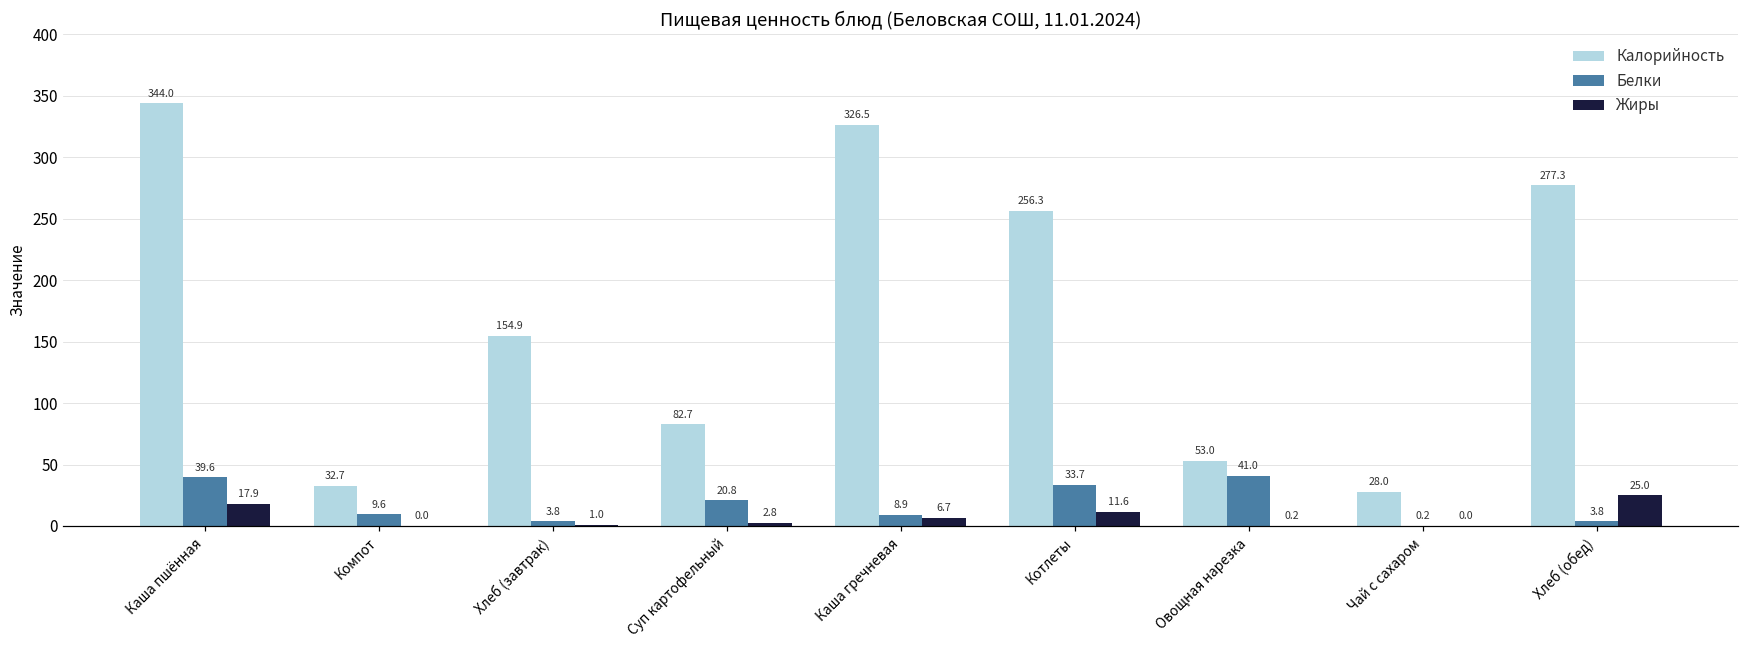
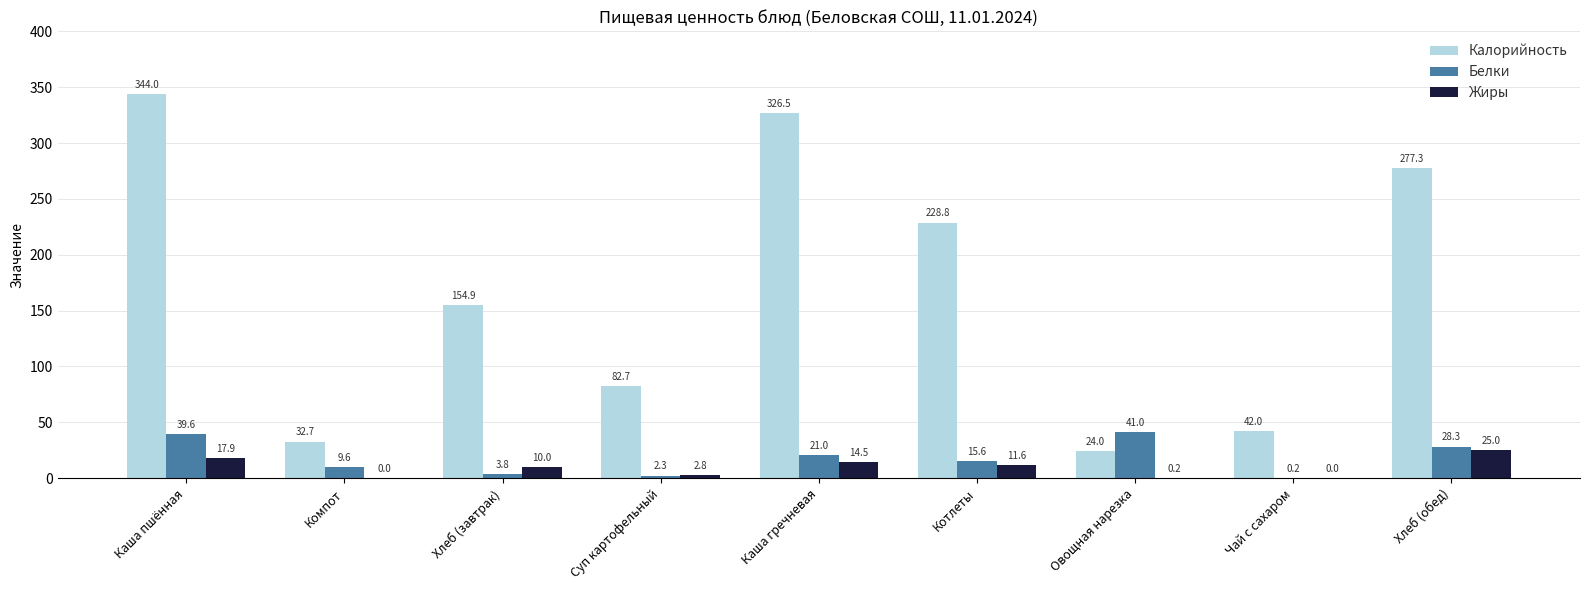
  {
    "Калорийность": {
      "Каша пшённая": 344.0,
      "Компот": 32.7,
      "Хлеб (завтрак)": 154.9,
      "Суп картофельный": 82.7,
      "Каша гречневая": 326.5,
-     "Котлеты": 256.3,
-     "Овощная нарезка": 53.0,
-     "Чай с сахаром": 28.0,
+     "Котлеты": 228.8,
+     "Овощная нарезка": 24.0,
+     "Чай с сахаром": 42.0,
      "Хлеб (обед)": 277.3
    },
    "Белки": {
      "Каша пшённая": 39.6,
      "Компот": 9.6,
      "Хлеб (завтрак)": 3.8,
-     "Суп картофельный": 20.8,
-     "Каша гречневая": 8.9,
-     "Котлеты": 33.7,
+     "Суп картофельный": 2.3,
+     "Каша гречневая": 21.0,
+     "Котлеты": 15.6,
      "Овощная нарезка": 41.0,
      "Чай с сахаром": 0.2,
-     "Хлеб (обед)": 3.8
+     "Хлеб (обед)": 28.3
    },
    "Жиры": {
      "Каша пшённая": 17.9,
      "Компот": 0.0,
-     "Хлеб (завтрак)": 1.0,
+     "Хлеб (завтрак)": 10.0,
      "Суп картофельный": 2.8,
-     "Каша гречневая": 6.7,
+     "Каша гречневая": 14.5,
      "Котлеты": 11.6,
      "Овощная нарезка": 0.2,
      "Чай с сахаром": 0.0,
      "Хлеб (обед)": 25.0
    }
  }
